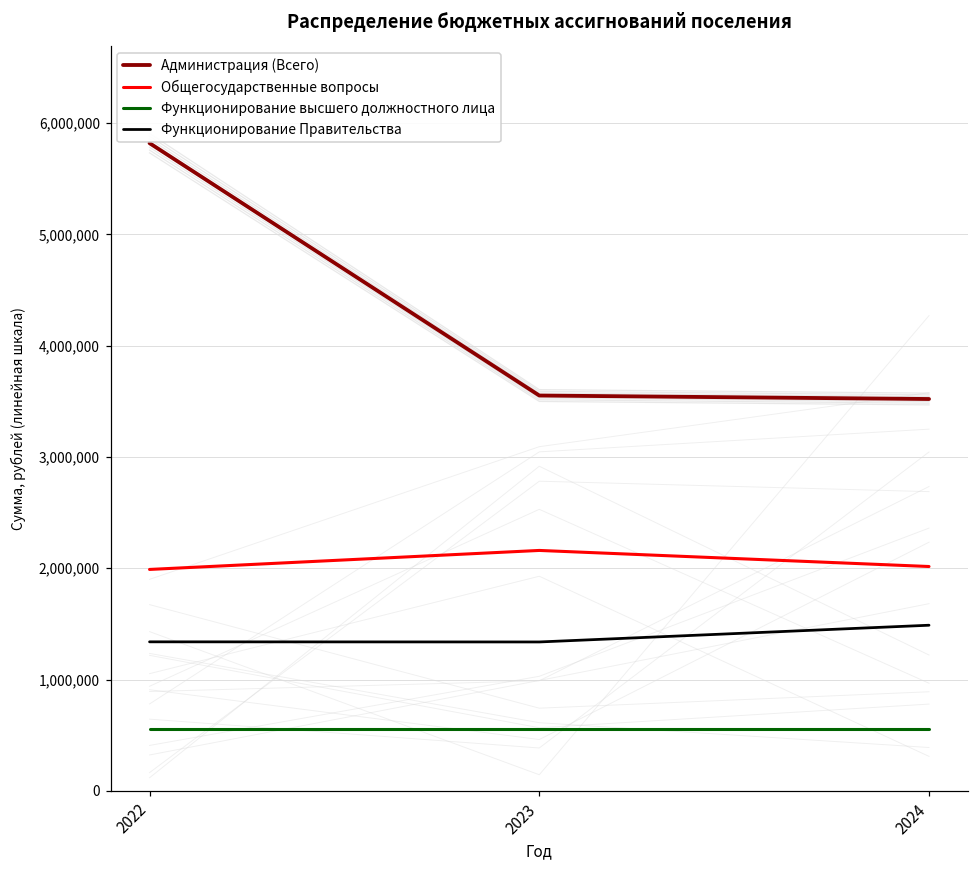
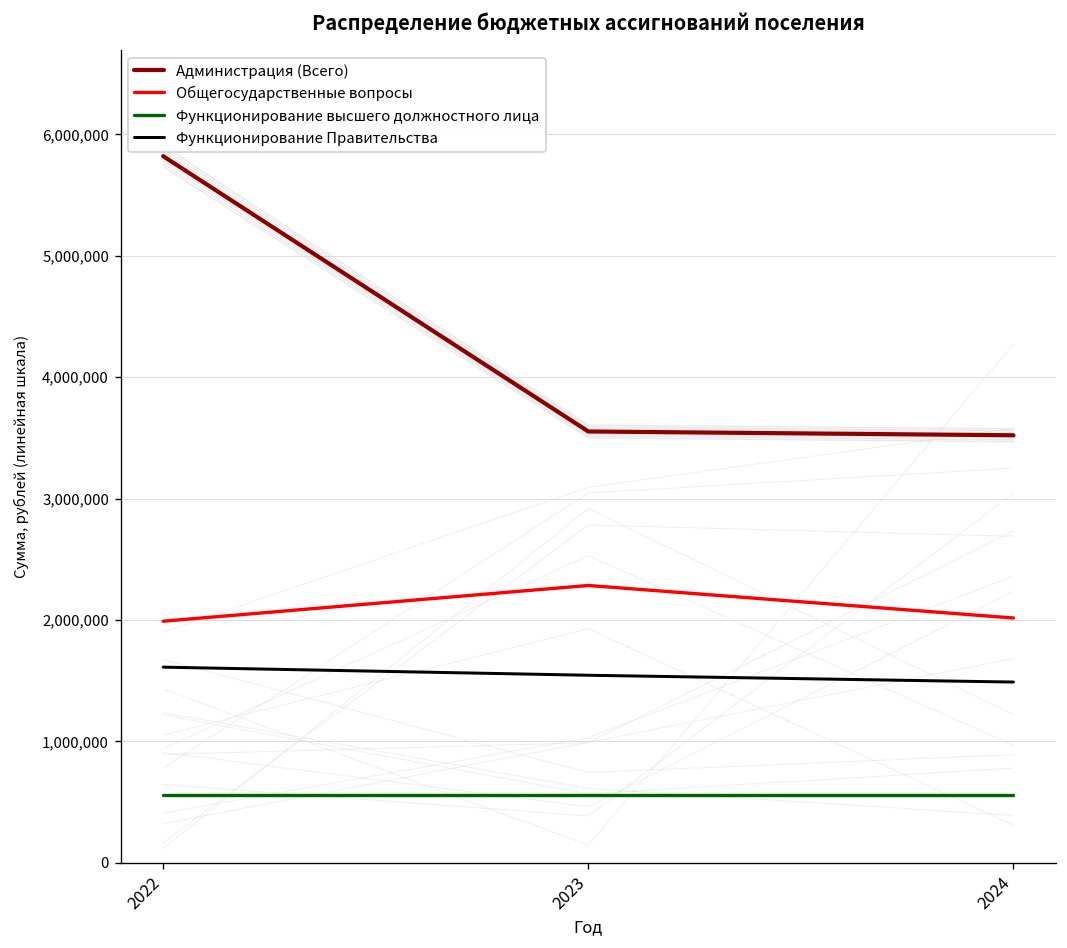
  {
    "Общегосударственные вопросы": {
      "2022": "1,990,000",
-     "2023": "2,160,000",
+     "2023": "2,280,000",
      "2024": "2,020,000"
    },
    "Функционирование высшего должностного лица": {
      "2022": "560,000",
      "2024": "560,000"
    },
    "Функционирование Правительства": {
-     "2022": "1,340,000",
-     "2023": "1,340,000",
+     "2022": "1,610,000",
+     "2023": "1,540,000",
      "2024": "1,490,000"
    }
  }
